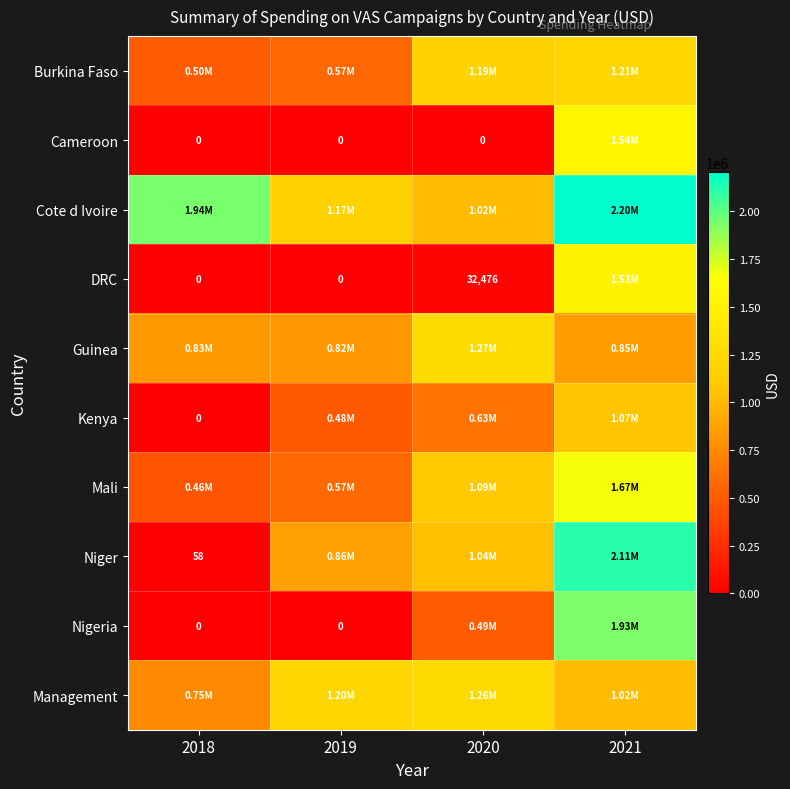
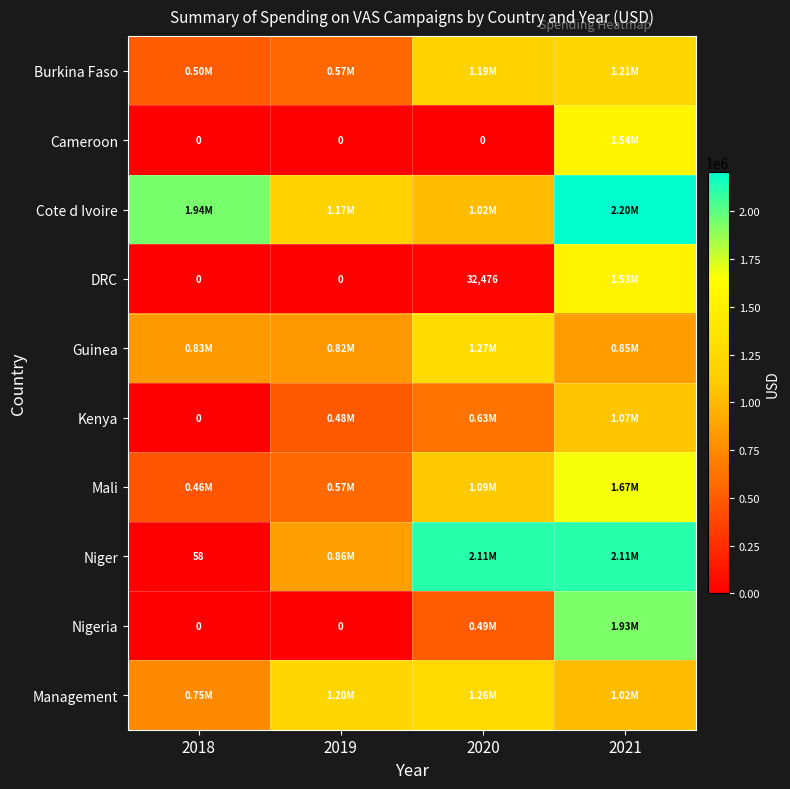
  {
    "Burkina Faso": {
      "2018": "0.50M",
      "2019": "0.57M",
      "2020": "1.19M",
      "2021": "1.21M"
    },
    "Cameroon": {
      "2018": "0",
      "2019": "0",
      "2020": "0",
      "2021": "1.54M"
    },
    "Cote d Ivoire": {
      "2018": "1.94M",
      "2019": "1.17M",
      "2020": "1.02M",
      "2021": "2.20M"
    },
    "DRC": {
      "2018": "0",
      "2019": "0",
      "2020": "32,476",
      "2021": "1.53M"
    },
    "Guinea": {
      "2018": "0.83M",
      "2019": "0.82M",
      "2020": "1.27M",
      "2021": "0.85M"
    },
    "Kenya": {
      "2018": "0",
      "2019": "0.48M",
      "2020": "0.63M",
      "2021": "1.07M"
    },
    "Mali": {
      "2018": "0.46M",
      "2019": "0.57M",
      "2020": "1.09M",
      "2021": "1.67M"
    },
    "Niger": {
      "2018": "58",
      "2019": "0.86M",
-     "2020": "1.04M",
+     "2020": "2.11M",
      "2021": "2.11M"
    },
    "Nigeria": {
      "2018": "0",
      "2019": "0",
      "2020": "0.49M",
      "2021": "1.93M"
    },
    "Management": {
      "2018": "0.75M",
      "2019": "1.20M",
      "2020": "1.26M",
      "2021": "1.02M"
    }
  }
